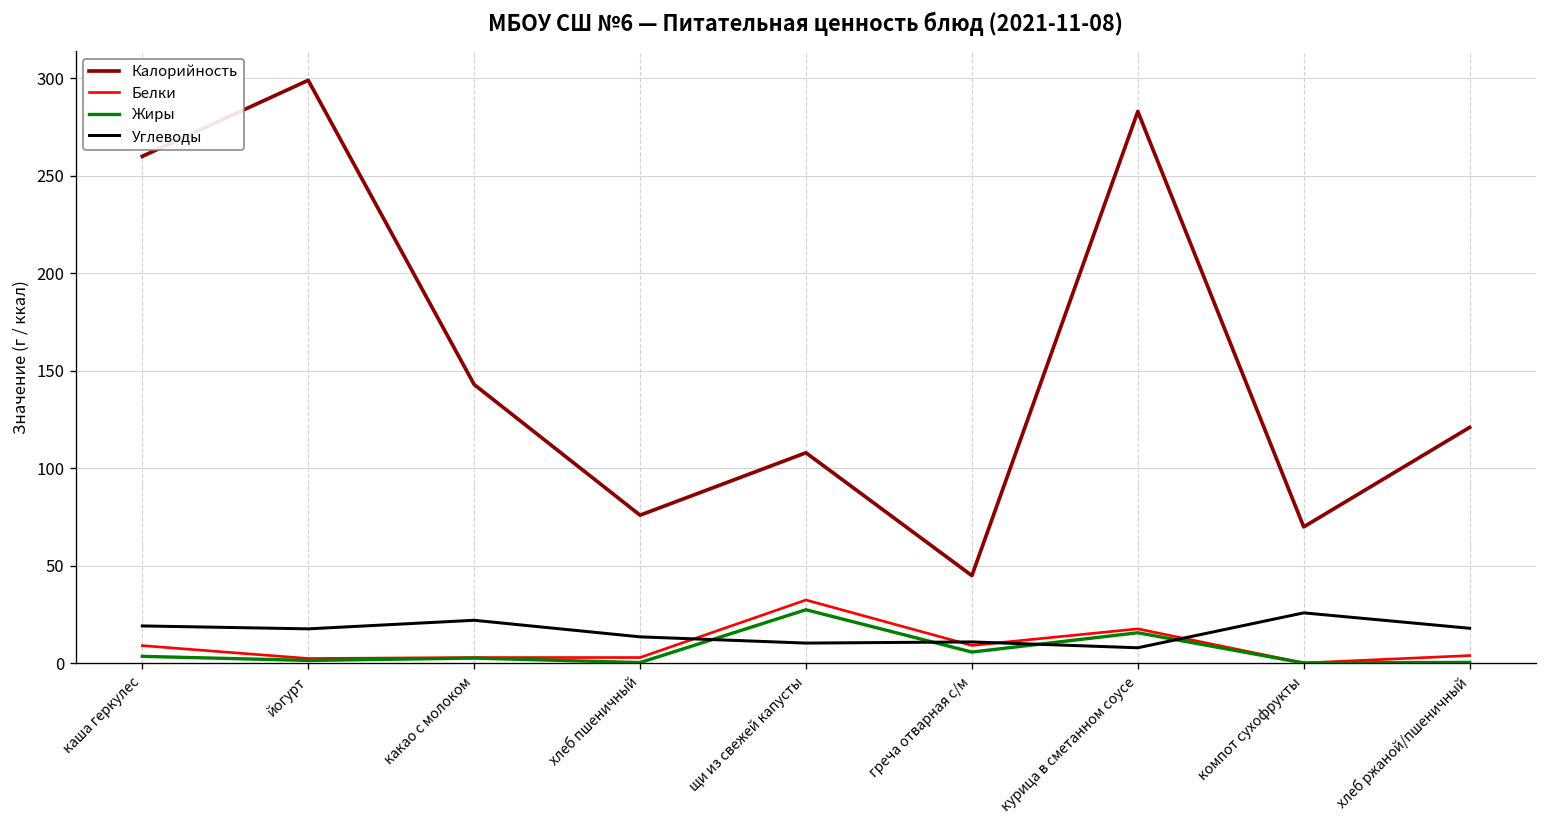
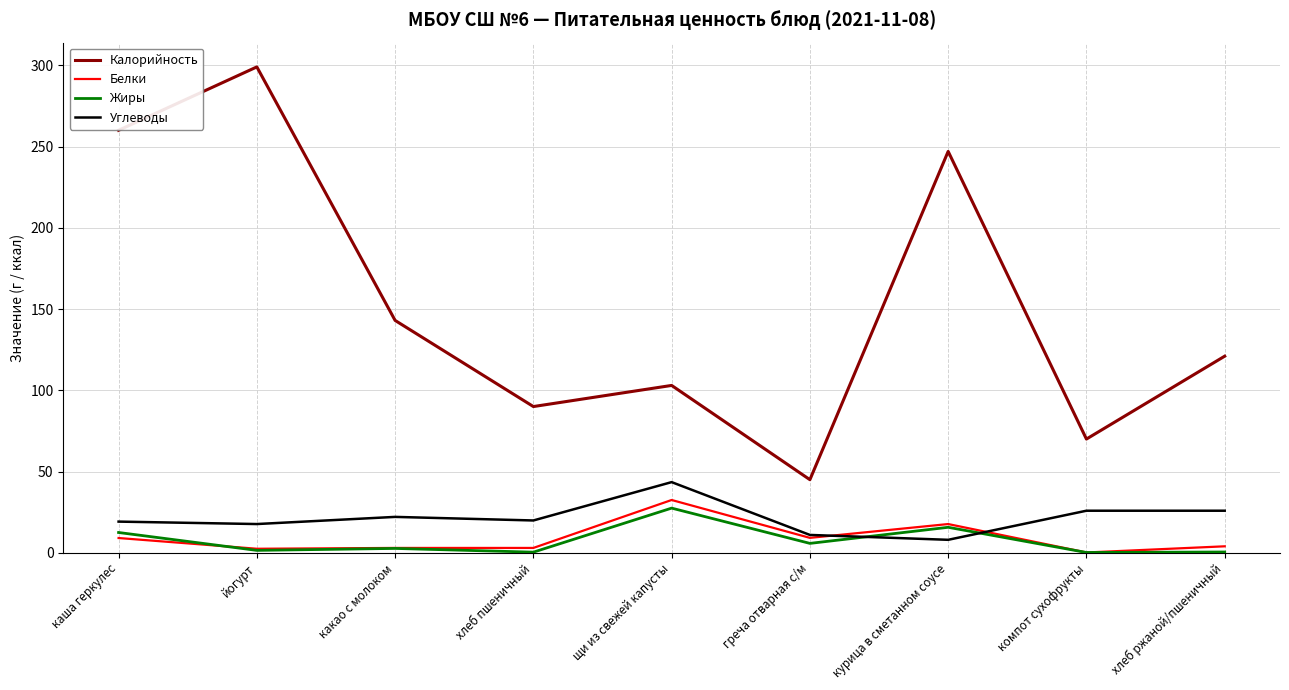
  {
    "Калорийность": {
      "каша геркулес": 260,
      "йогурт": 299,
      "какао с молоком": 143,
-     "хлеб пшеничный": 76,
-     "щи из свежей капусты": 108,
+     "хлеб пшеничный": 90,
+     "щи из свежей капусты": 103,
      "греча отварная с/м": 45,
-     "курица в сметанном соусе": 283,
+     "курица в сметанном соусе": 247,
      "компот сухофрукты": 70,
      "хлеб ржаной/пшеничный": 121
    },
    "Белки": {
      "каша геркулес": 9,
      "хлеб пшеничный": 3,
      "щи из свежей капусты": 33,
      "греча отварная с/м": 9,
      "курица в сметанном соусе": 18,
      "хлеб ржаной/пшеничный": 4
    },
    "Жиры": {
-     "каша геркулес": 4,
+     "каша геркулес": 13,
      "хлеб пшеничный": 0,
      "щи из свежей капусты": 28,
      "греча отварная с/м": 6,
      "курица в сметанном соусе": 16,
      "хлеб ржаной/пшеничный": 1
    },
    "Углеводы": {
      "каша геркулес": 19,
      "йогурт": 18,
      "какао с молоком": 22,
-     "хлеб пшеничный": 14,
-     "щи из свежей капусты": 10,
+     "хлеб пшеничный": 20,
+     "щи из свежей капусты": 44,
      "греча отварная с/м": 11,
      "курица в сметанном соусе": 8,
      "компот сухофрукты": 26,
-     "хлеб ржаной/пшеничный": 18
+     "хлеб ржаной/пшеничный": 26
    }
  }
